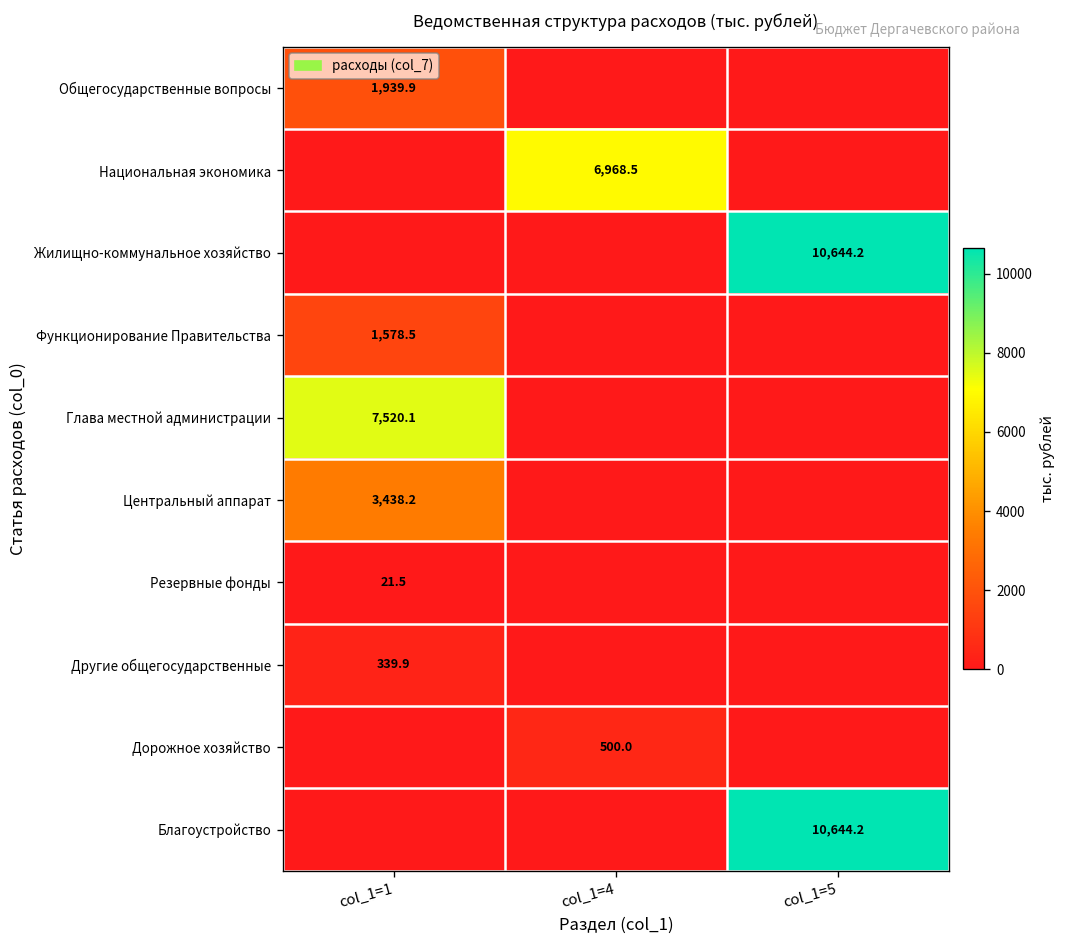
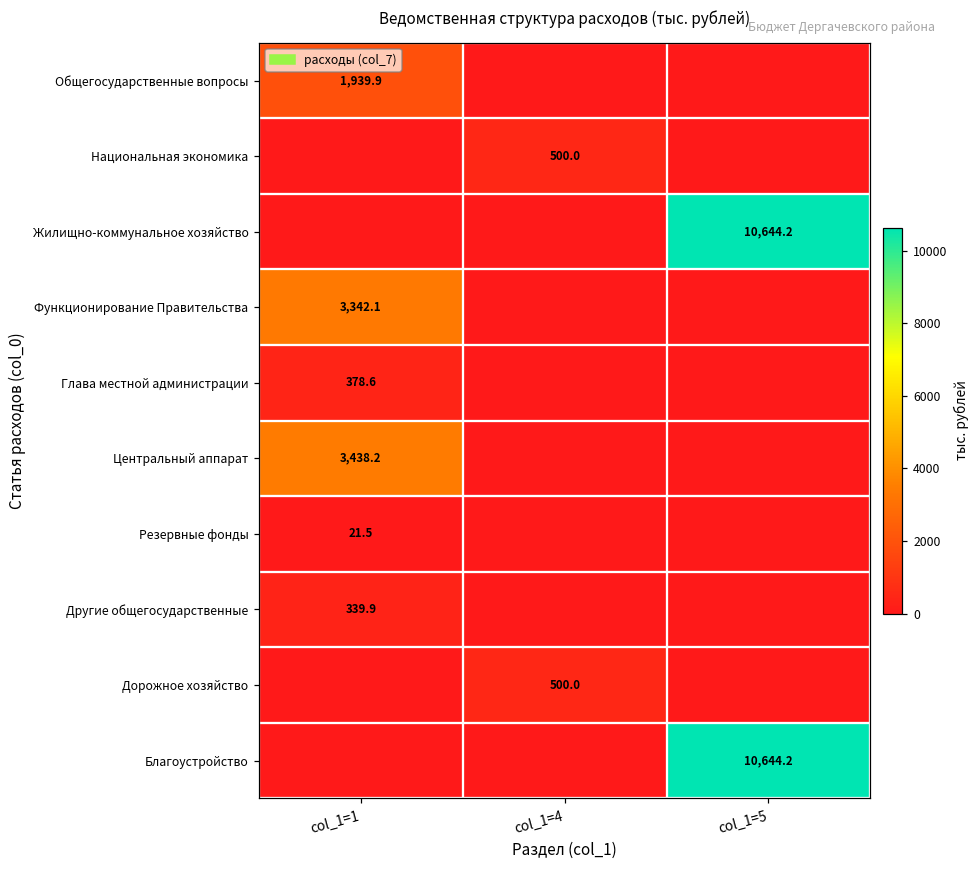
  {
    "Общегосударственные вопросы": {
      "col_1=1": "1,939.9"
    },
    "Национальная экономика": {
-     "col_1=4": "6,968.5"
+     "col_1=4": "500.0"
    },
    "Жилищно-коммунальное хозяйство": {
      "col_1=5": "10,644.2"
    },
    "Функционирование Правительства": {
-     "col_1=1": "1,578.5"
+     "col_1=1": "3,342.1"
    },
    "Глава местной администрации": {
-     "col_1=1": "7,520.1"
+     "col_1=1": "378.6"
    },
    "Центральный аппарат": {
      "col_1=1": "3,438.2"
    },
    "Резервные фонды": {
      "col_1=1": "21.5"
    },
    "Другие общегосударственные": {
      "col_1=1": "339.9"
    },
    "Дорожное хозяйство": {
      "col_1=4": "500.0"
    },
    "Благоустройство": {
      "col_1=5": "10,644.2"
    }
  }
